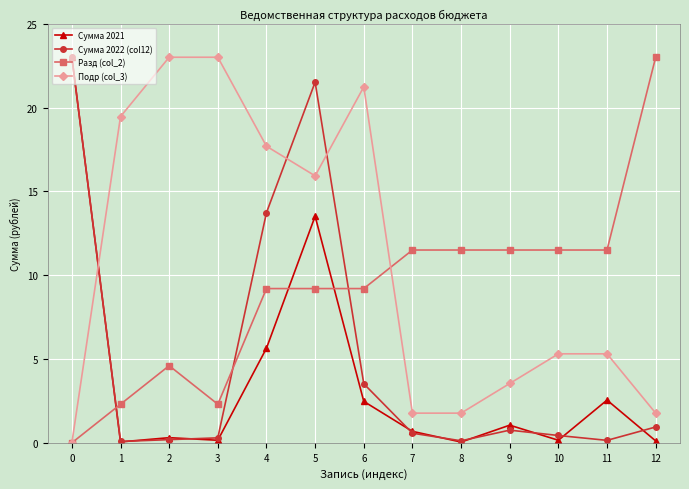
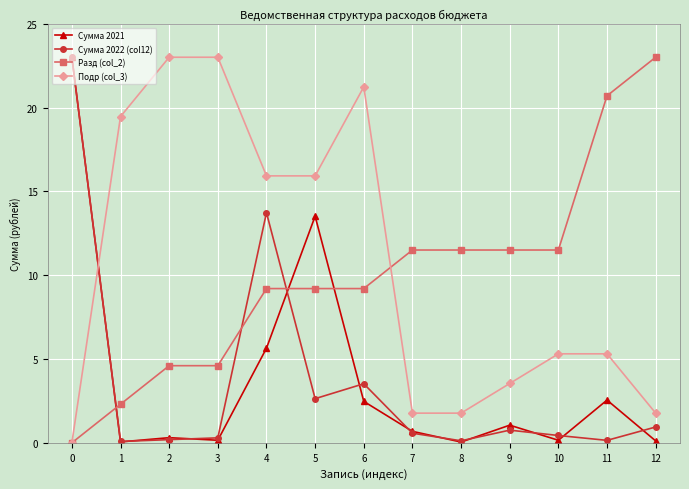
  {
    "Сумма 2021": {
      "4": 5.6,
      "5": 13.5,
      "6": 2.5,
      "9": 1.1,
      "10": 0.2,
      "11": 2.5,
      "12": 0.1
    },
    "Сумма 2022 (col12)": {
      "4": 13.7,
-     "5": 21.5,
+     "5": 2.6,
      "6": 3.5,
      "9": 0.8,
      "10": 0.4,
      "11": 0.1,
      "12": 0.9
    },
    "Разд (col_2)": {
      "1": 2.3,
      "2": 4.6,
-     "3": 2.3,
+     "3": 4.6,
      "4": 9.2,
      "5": 9.2,
      "6": 9.2,
      "7": 11.5,
      "8": 11.5,
      "9": 11.5,
      "10": 11.5,
-     "11": 11.5,
+     "11": 20.7,
      "12": 23.0
    },
    "Подр (col_3)": {
      "1": 19.5,
      "2": 23.0,
      "3": 23.0,
-     "4": 17.7,
+     "4": 15.9,
      "5": 15.9,
      "6": 21.2,
      "7": 1.8,
      "8": 1.8,
      "9": 3.5,
      "10": 5.3,
      "11": 5.3,
      "12": 1.8
    }
  }
